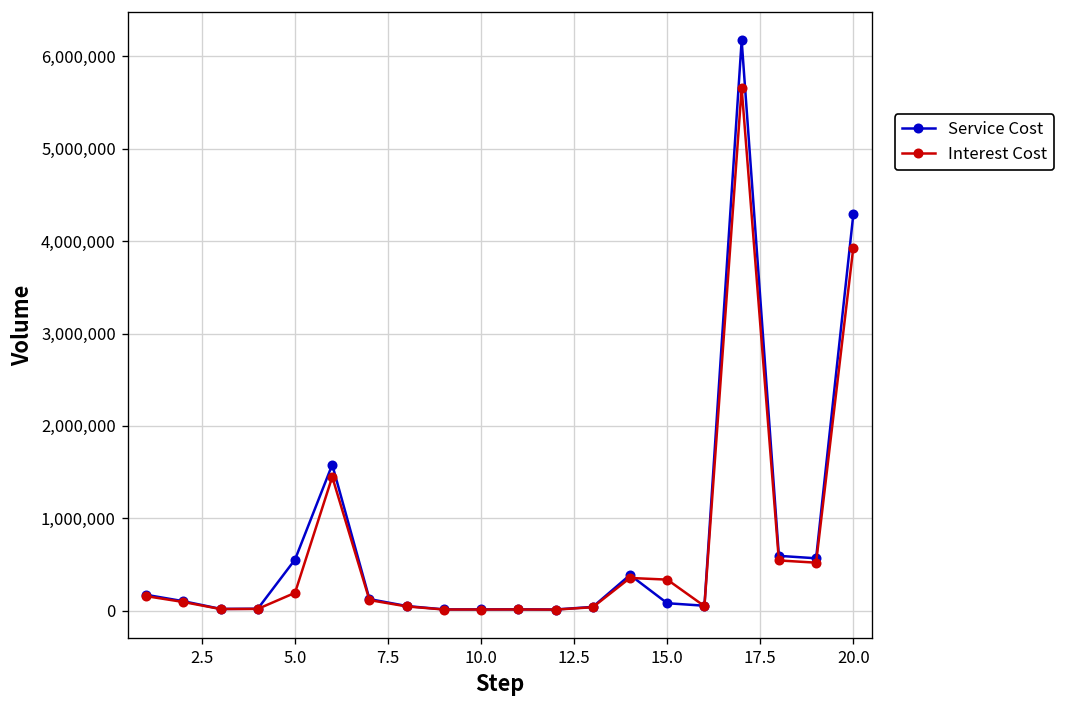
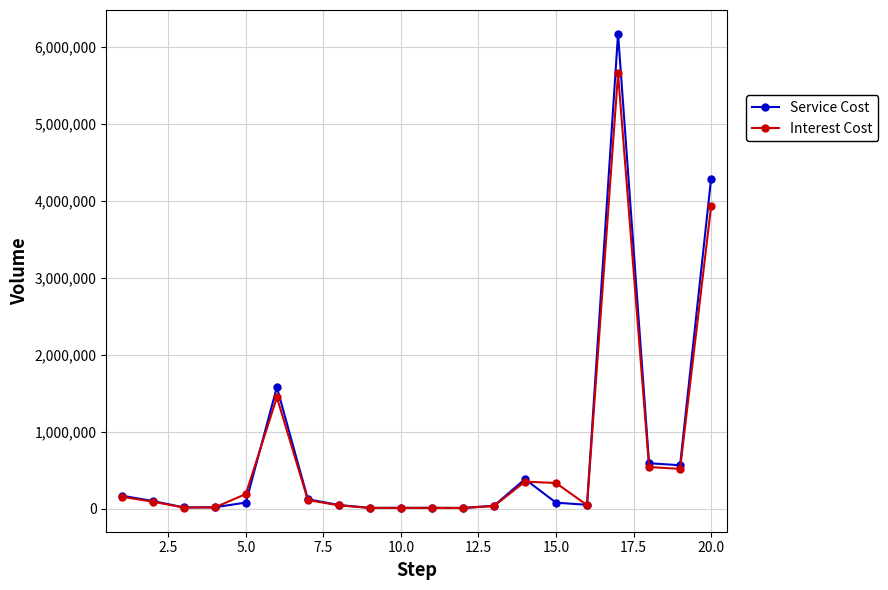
  {
    "Service Cost": {
-     "5.0": "600,000",
+     "5.0": "100,000",
      "15.0": "100,000",
      "20.0": "4,300,000"
    },
    "Interest Cost": {
      "5.0": "200,000",
      "15.0": "300,000",
      "20.0": "3,900,000"
    }
  }
